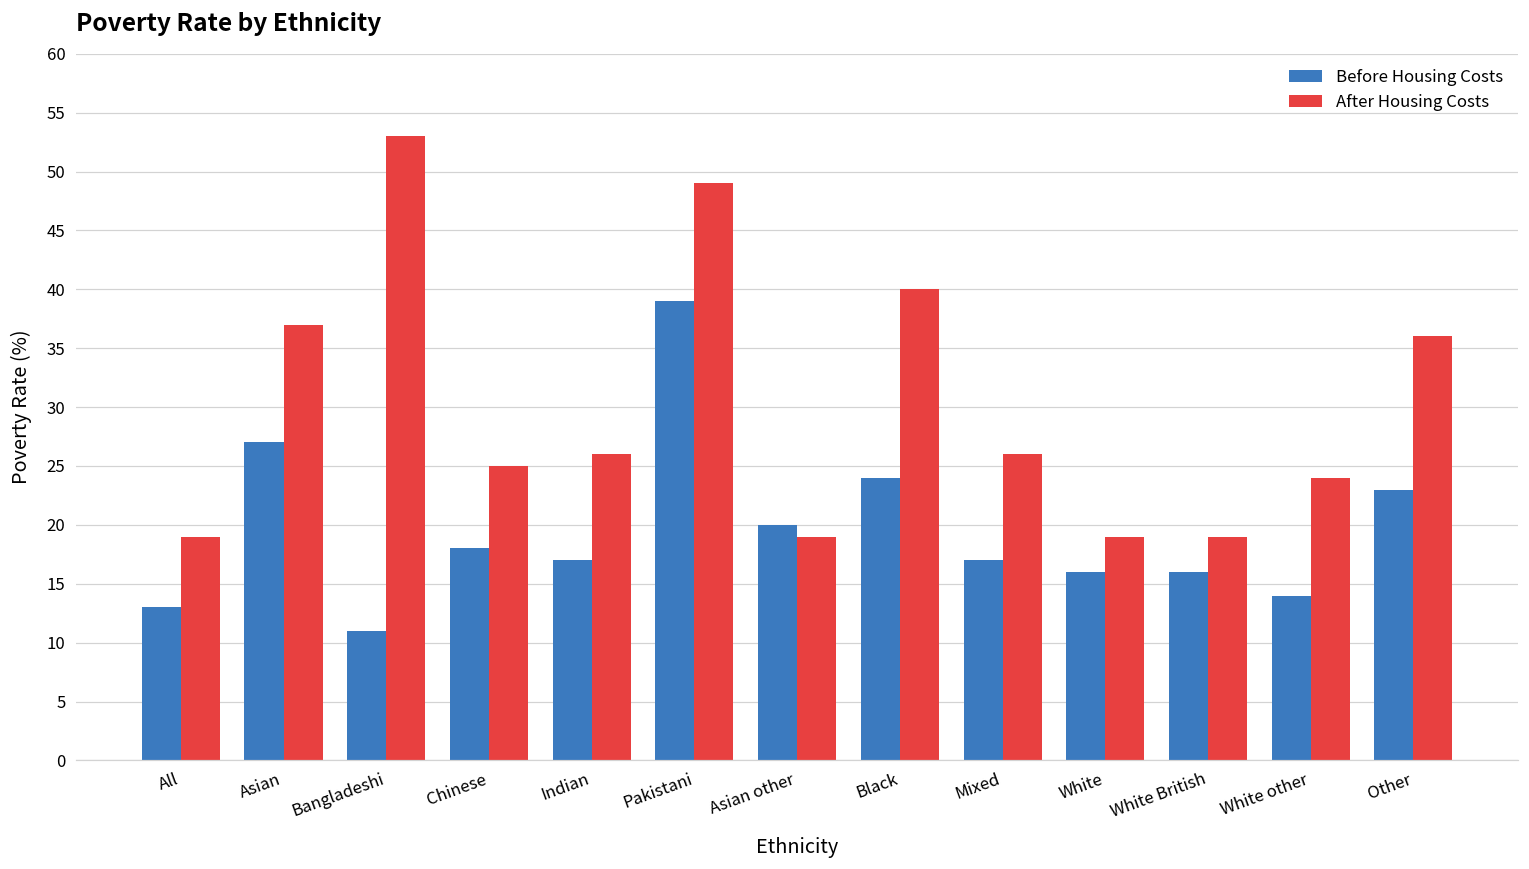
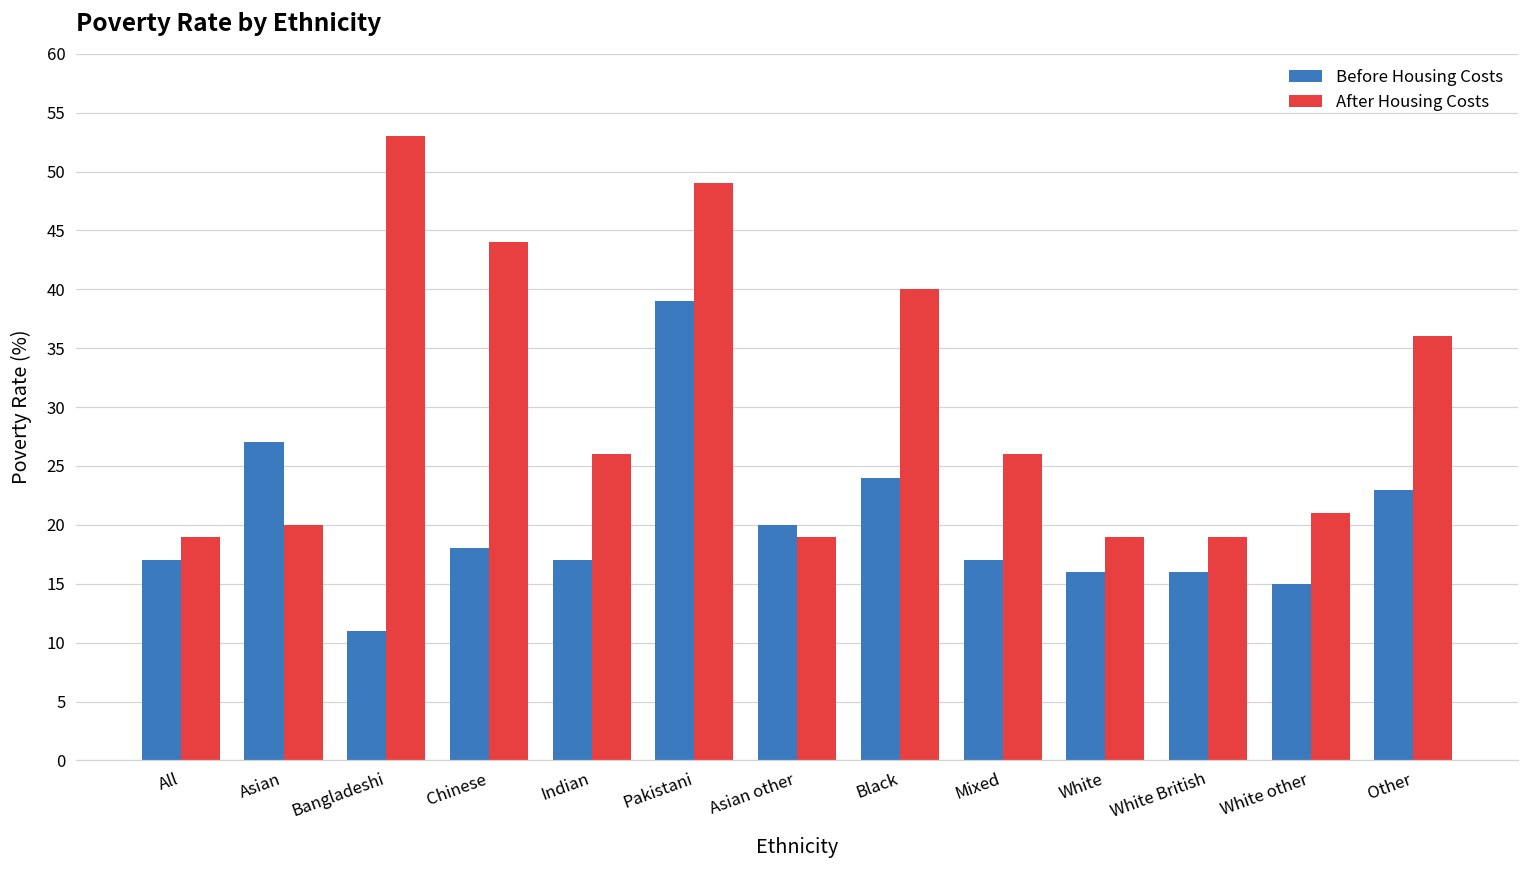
  {
    "Before Housing Costs": {
-     "All": 13,
+     "All": 17,
      "Asian": 27,
      "Bangladeshi": 11,
      "Chinese": 18,
      "Indian": 17,
      "Pakistani": 39,
      "Asian other": 20,
      "Black": 24,
      "Mixed": 17,
      "White": 16,
      "White British": 16,
-     "White other": 14,
+     "White other": 15,
      "Other": 23
    },
    "After Housing Costs": {
      "All": 19,
-     "Asian": 37,
+     "Asian": 20,
      "Bangladeshi": 53,
-     "Chinese": 25,
+     "Chinese": 44,
      "Indian": 26,
      "Pakistani": 49,
      "Asian other": 19,
      "Black": 40,
      "Mixed": 26,
      "White": 19,
      "White British": 19,
-     "White other": 24,
+     "White other": 21,
      "Other": 36
    }
  }
